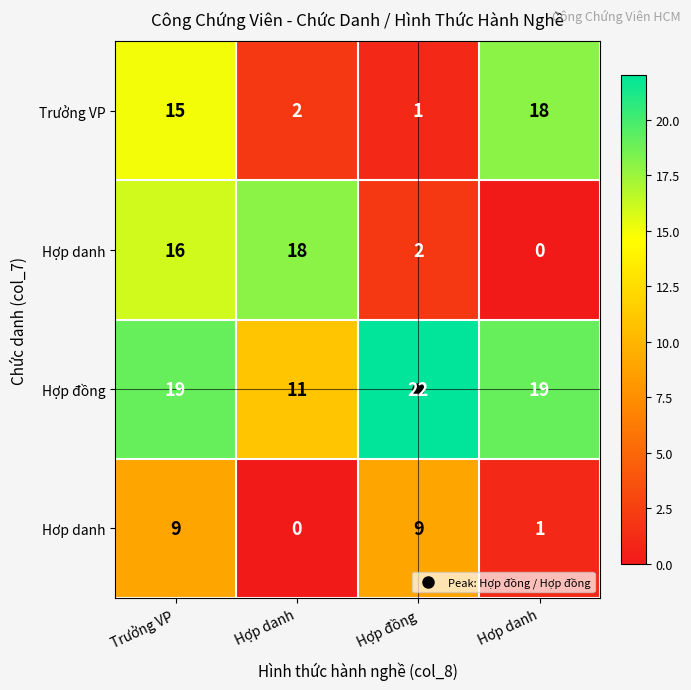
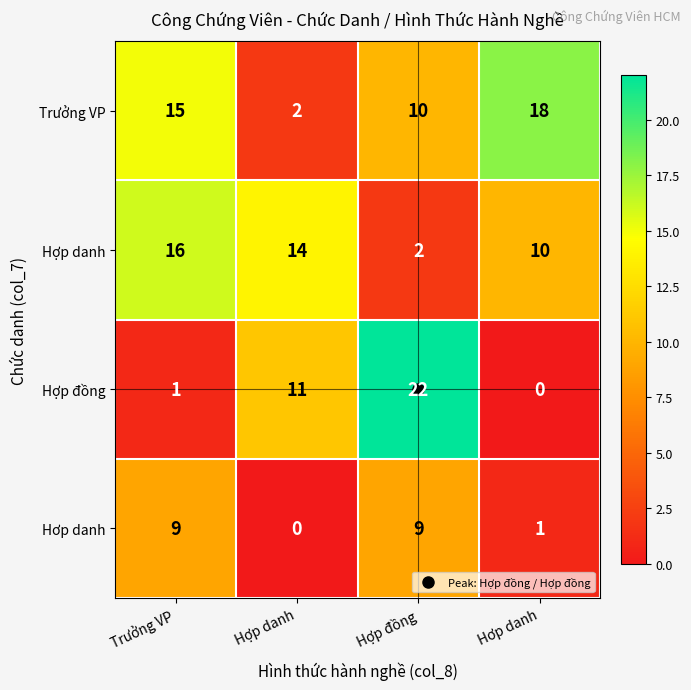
  {
    "Trưởng VP": {
      "Trưởng VP": 15,
      "Hợp danh": 2,
-     "Hợp đồng": 1,
+     "Hợp đồng": 10,
      "Hơp danh": 18
    },
    "Hợp danh": {
      "Trưởng VP": 16,
-     "Hợp danh": 18,
+     "Hợp danh": 14,
      "Hợp đồng": 2,
-     "Hơp danh": 0
+     "Hơp danh": 10
    },
    "Hợp đồng": {
-     "Trưởng VP": 19,
+     "Trưởng VP": 1,
      "Hợp danh": 11,
-     "Hơp danh": 19
+     "Hơp danh": 0
    },
    "Hơp danh": {
      "Trưởng VP": 9,
      "Hợp danh": 0,
      "Hợp đồng": 9,
      "Hơp danh": 1
    }
  }
